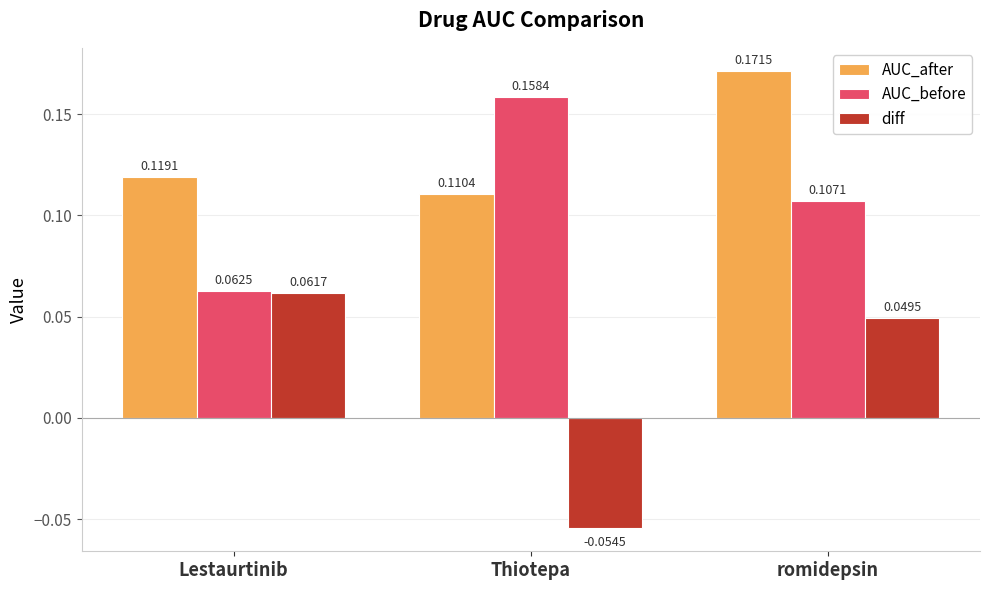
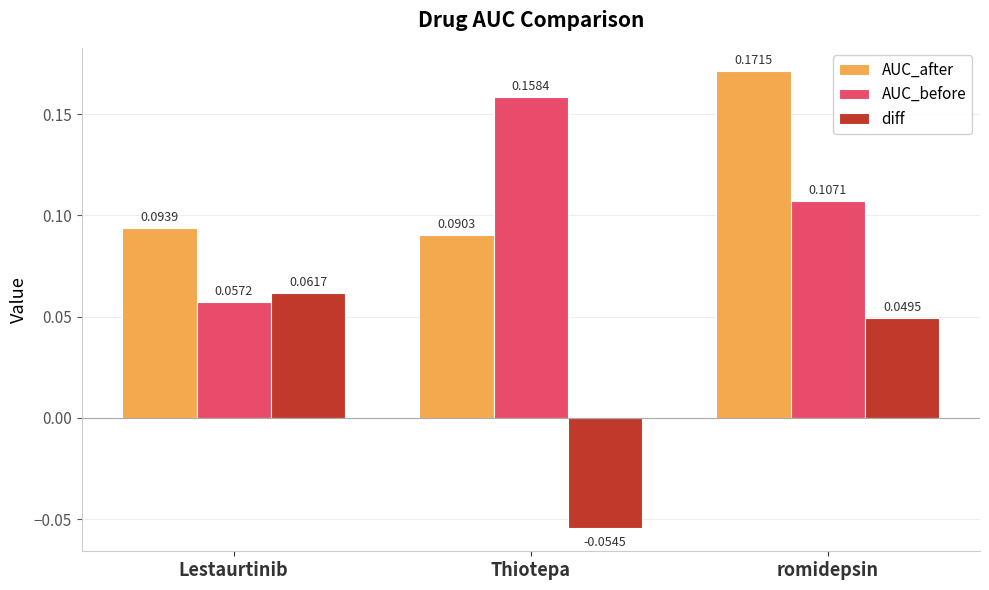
  {
    "AUC_after": {
-     "Lestaurtinib": 0.1191,
-     "Thiotepa": 0.1104,
+     "Lestaurtinib": 0.0939,
+     "Thiotepa": 0.0903,
      "romidepsin": 0.1715
    },
    "AUC_before": {
-     "Lestaurtinib": 0.0625,
+     "Lestaurtinib": 0.0572,
      "Thiotepa": 0.1584,
      "romidepsin": 0.1071
    },
    "diff": {
      "Lestaurtinib": 0.0617,
      "Thiotepa": -0.0545,
      "romidepsin": 0.0495
    }
  }
